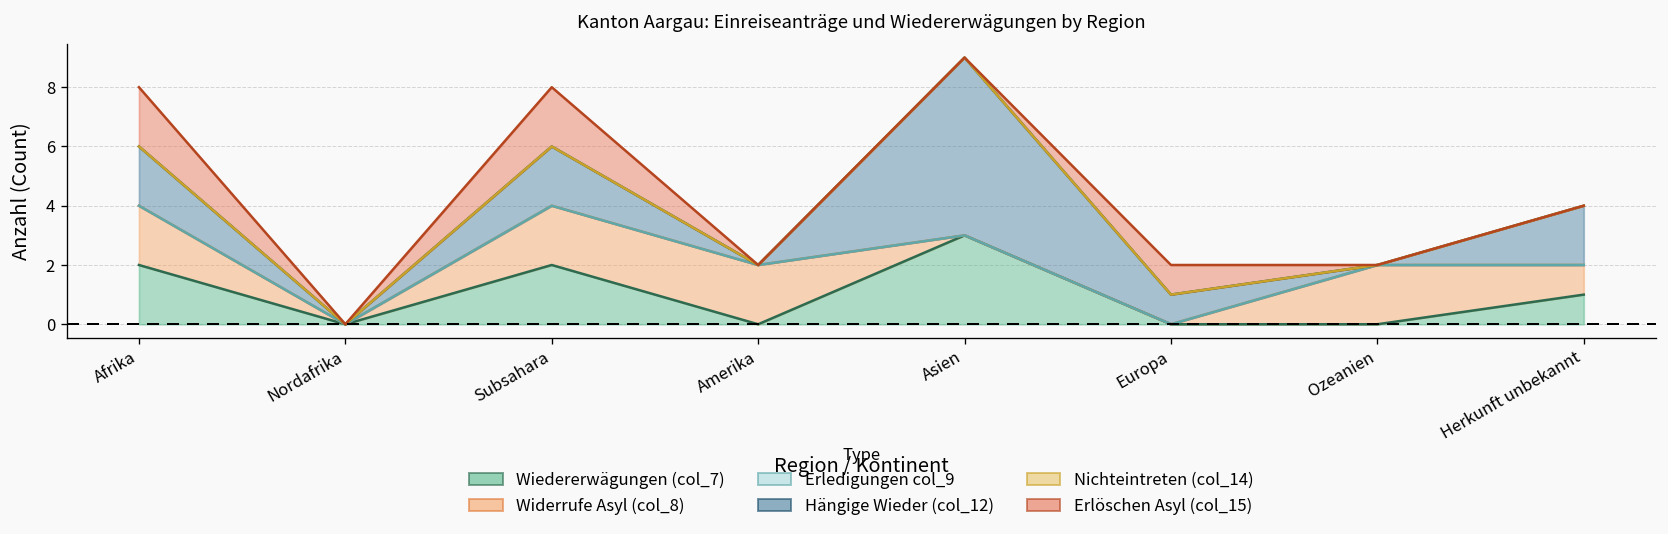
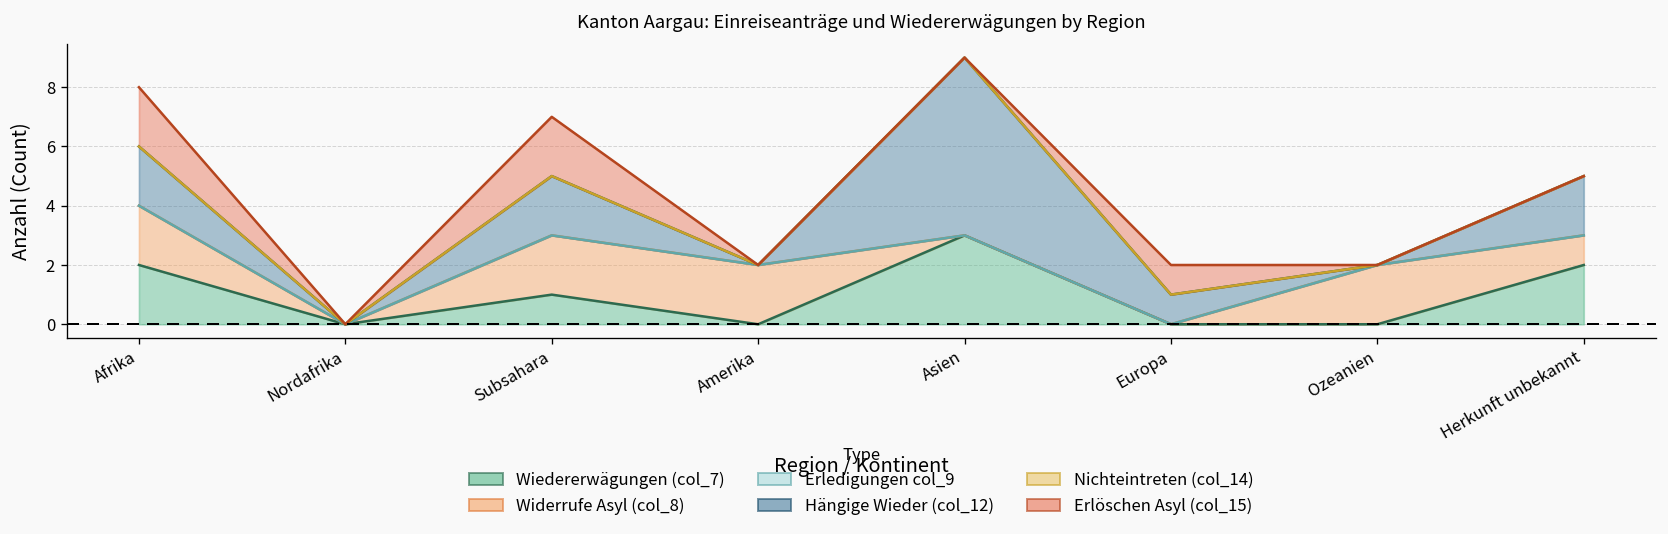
  {
    "Wiedererwägungen (col_7)": {
      "Afrika": 2,
-     "Subsahara": 2,
+     "Subsahara": 1,
      "Amerika": 0,
      "Ozeanien": 0,
-     "Herkunft unbekannt": 1
+     "Herkunft unbekannt": 2
    }
  }
